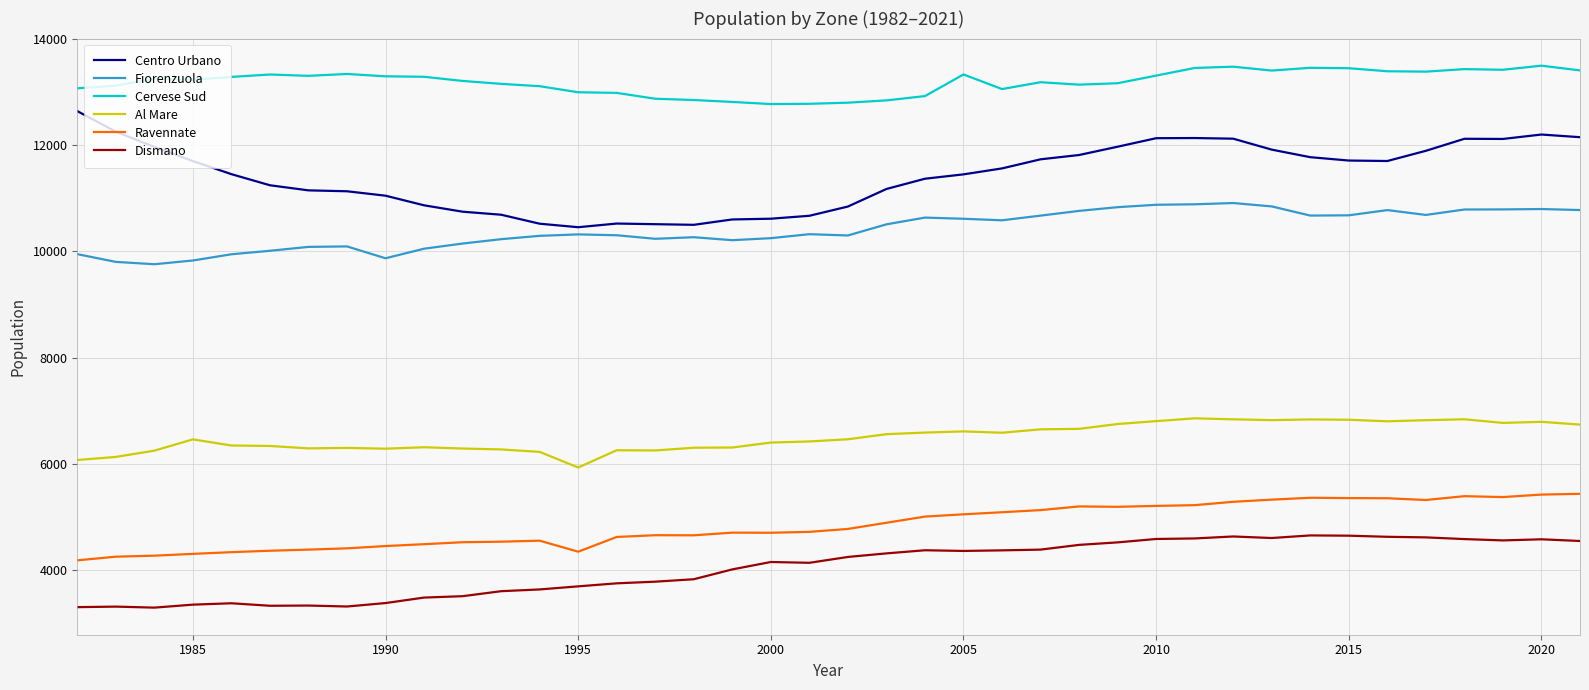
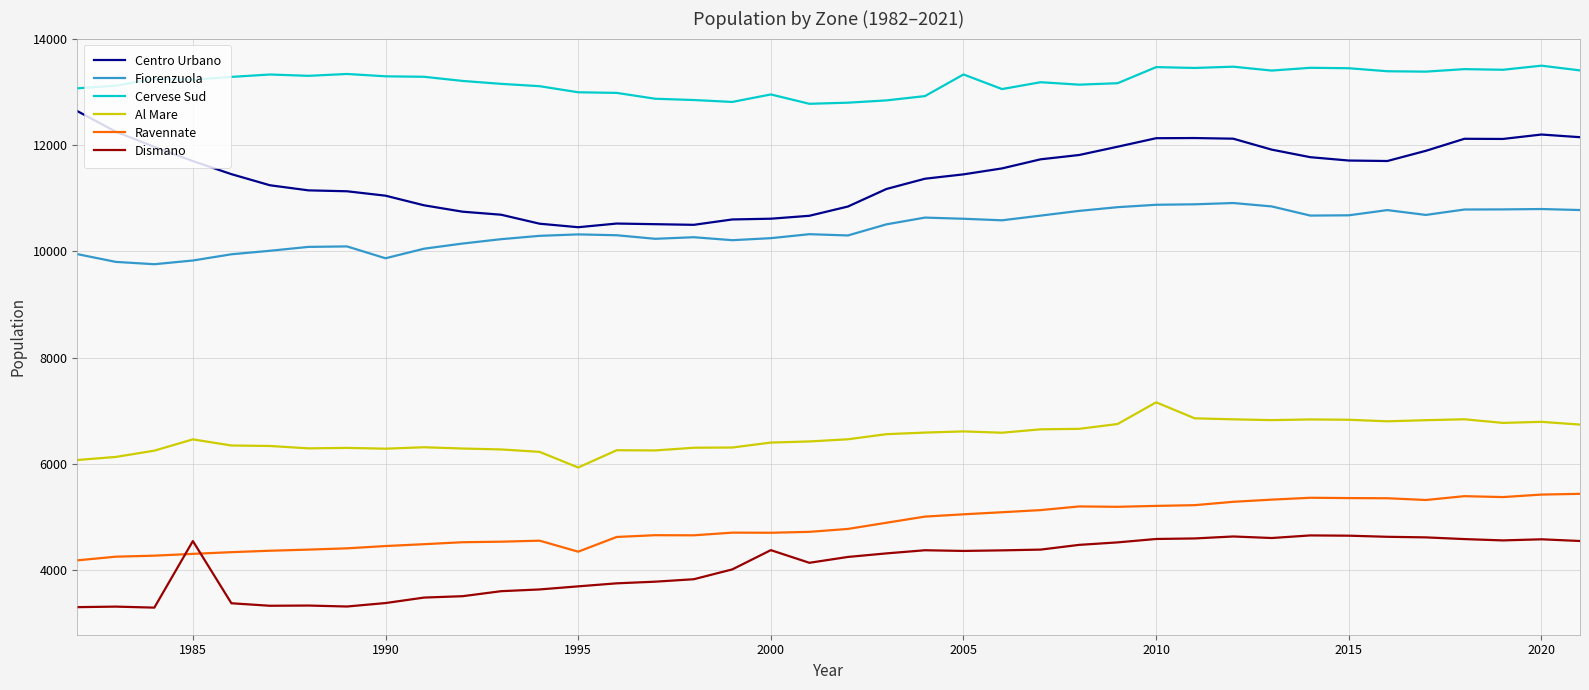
  {
    "Centro Urbano": {
      "1990": 11000,
      "1995": 10500,
      "2000": 10600,
      "2005": 11400,
      "2010": 12100,
      "2015": 11700,
      "2020": 12200
    },
    "Fiorenzuola": {
      "1985": 9800,
      "1990": 9900,
      "1995": 10300,
      "2000": 10200,
      "2005": 10600,
      "2010": 10900,
      "2015": 10700,
      "2020": 10800
    },
    "Cervese Sud": {
      "1990": 13300,
      "1995": 13000,
-     "2000": 12800,
+     "2000": 13000,
      "2005": 13300,
-     "2010": 13300,
+     "2010": 13500,
      "2015": 13400,
      "2020": 13500
    },
    "Al Mare": {
      "1985": 6500,
      "1990": 6300,
      "1995": 5900,
      "2000": 6400,
      "2005": 6600,
-     "2010": 6800,
+     "2010": 7200,
      "2015": 6800,
      "2020": 6800
    },
    "Ravennate": {
      "1985": 4300,
      "1990": 4500,
      "1995": 4400,
      "2000": 4700,
      "2005": 5100,
      "2010": 5200,
      "2015": 5400,
      "2020": 5400
    },
    "Dismano": {
-     "1985": 3400,
+     "1985": 4600,
      "1990": 3400,
      "1995": 3700,
-     "2000": 4200,
+     "2000": 4400,
      "2005": 4400,
      "2010": 4600,
      "2015": 4700,
      "2020": 4600
    }
  }
